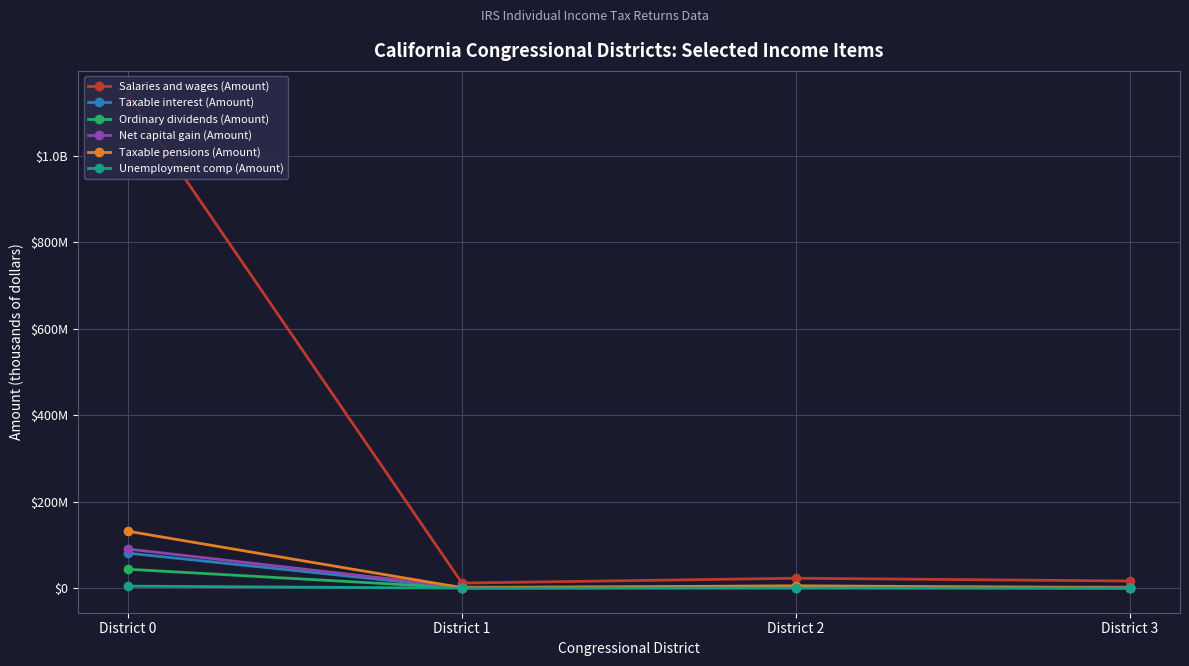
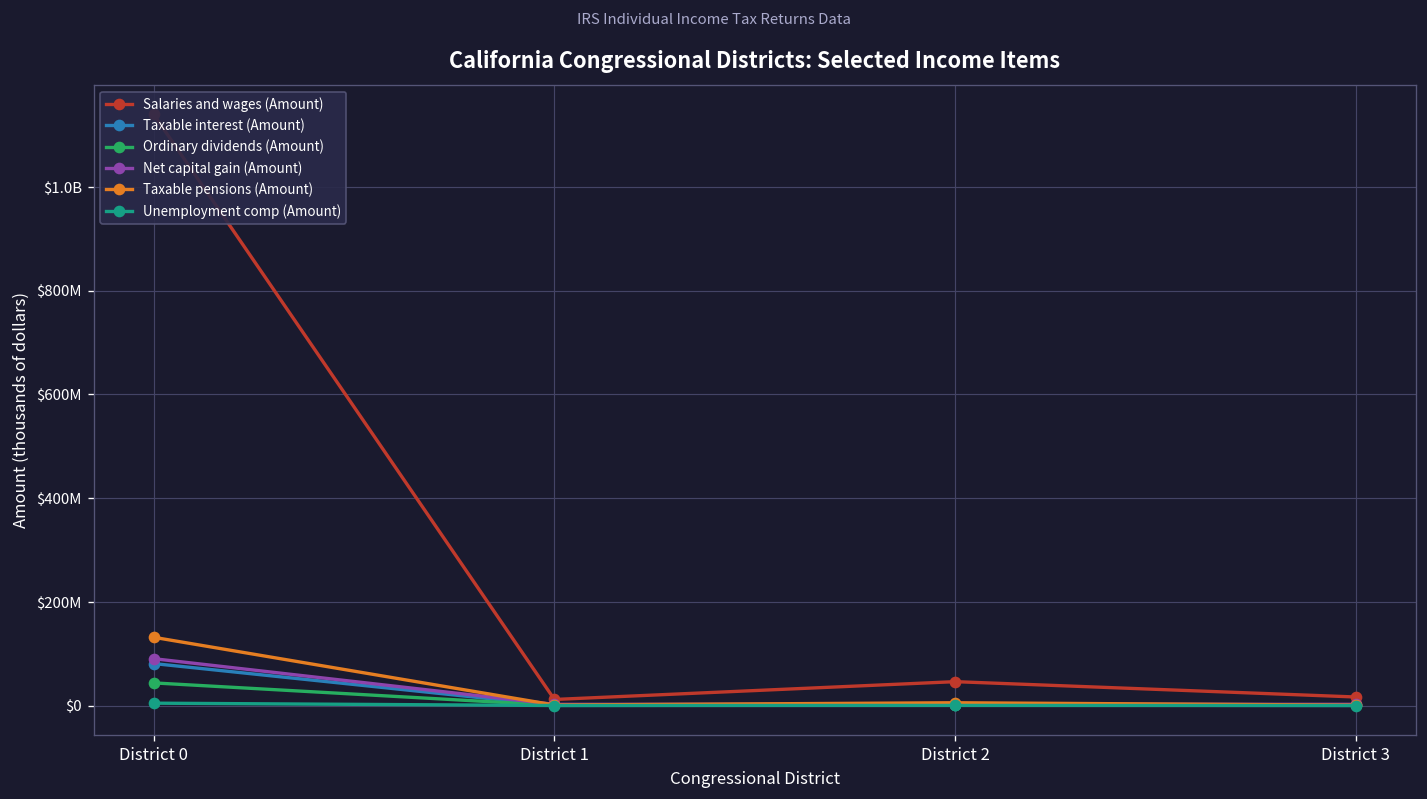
  {
    "Salaries and wages (Amount)": {
      "District 1": "$10000000",
-     "District 2": "$20000000",
+     "District 2": "$50000000",
      "District 3": "$20000000"
    },
    "Taxable interest (Amount)": {
      "District 0": "$80000000"
    },
    "Net capital gain (Amount)": {
      "District 0": "$90000000"
    },
    "Taxable pensions (Amount)": {
      "District 0": "$130000000"
    }
  }
